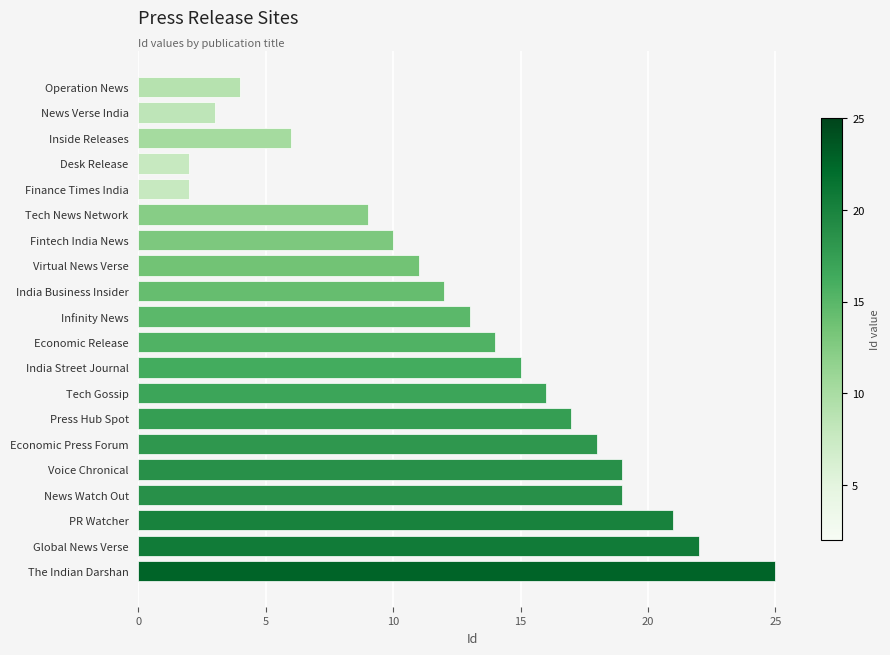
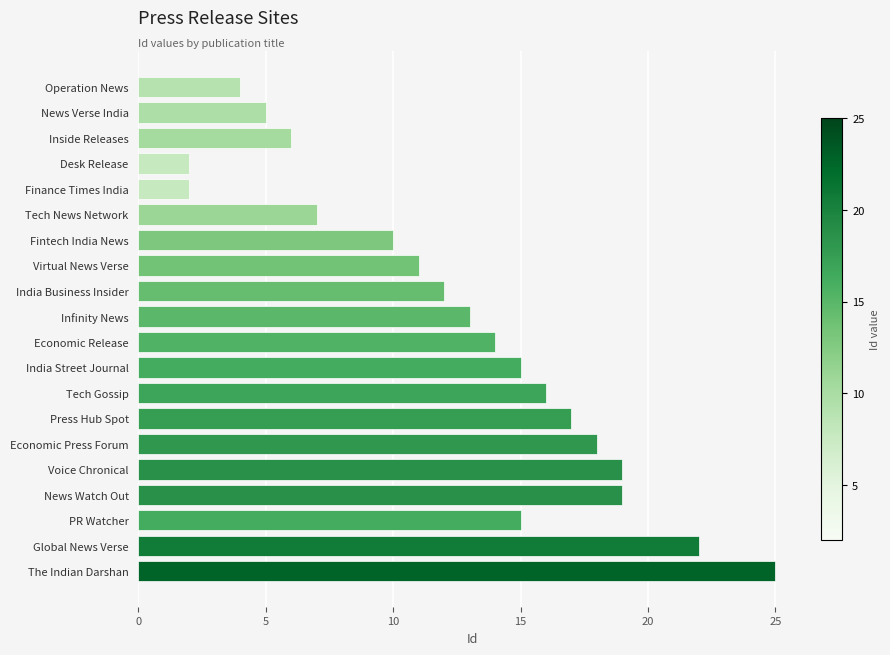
  {
    "Operation News": 4,
-   "News Verse India": 3,
+   "News Verse India": 5,
    "Inside Releases": 6,
    "Desk Release": 2,
    "Finance Times India": 2,
-   "Tech News Network": 9,
+   "Tech News Network": 7,
    "Fintech India News": 10,
    "Virtual News Verse": 11,
    "India Business Insider": 12,
    "Infinity News": 13,
    "Economic Release": 14,
    "India Street Journal": 15,
    "Tech Gossip": 16,
    "Press Hub Spot": 17,
    "Economic Press Forum": 18,
    "Voice Chronical": 19,
    "News Watch Out": 19,
-   "PR Watcher": 21,
+   "PR Watcher": 15,
    "Global News Verse": 22,
    "The Indian Darshan": 25
  }
